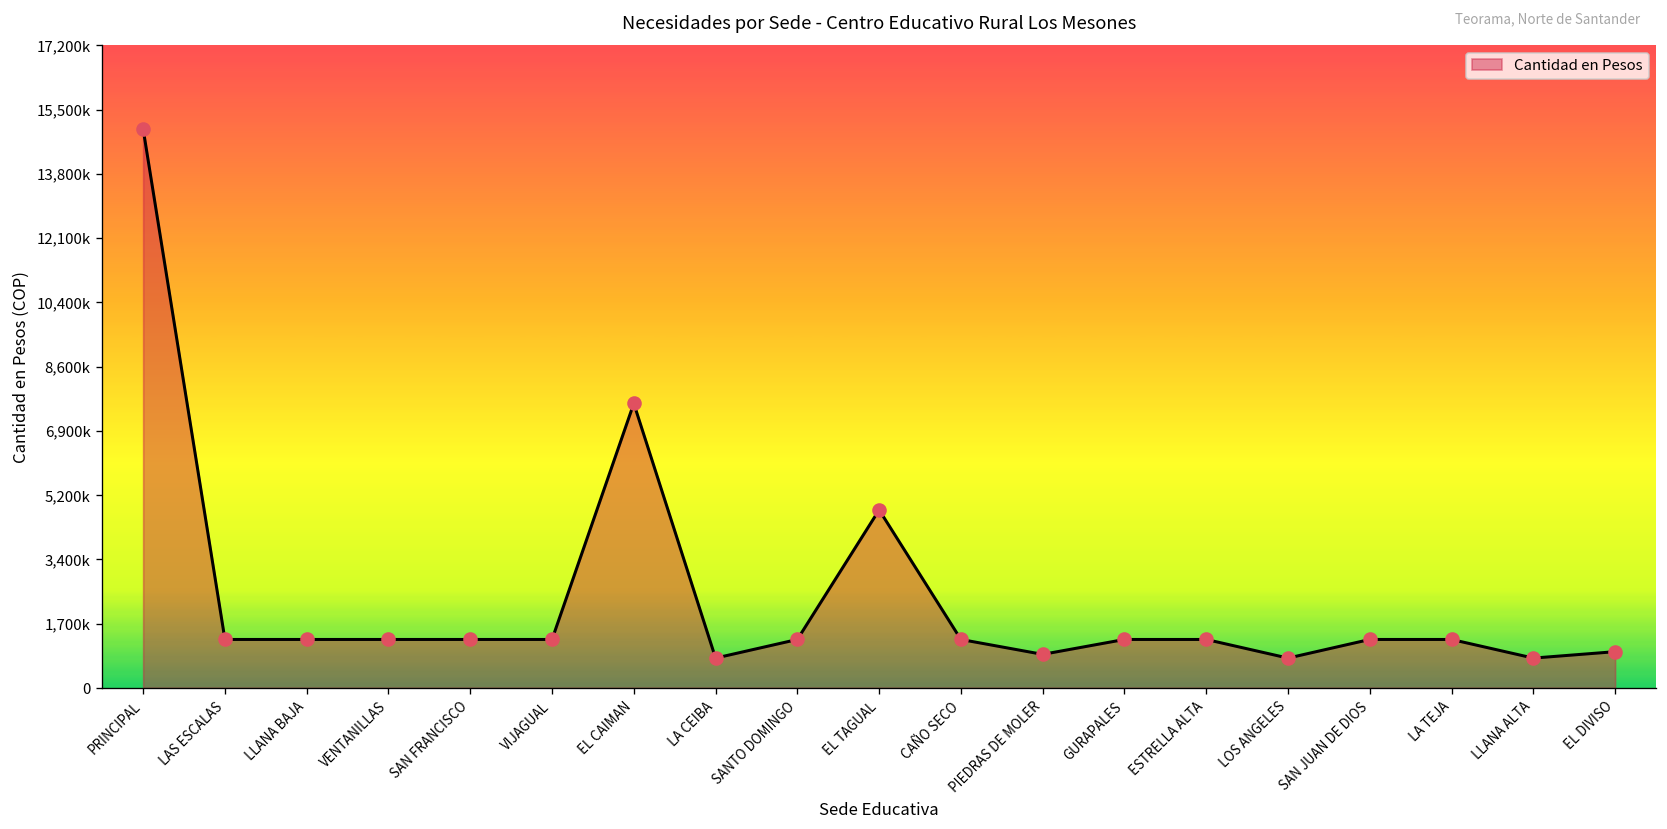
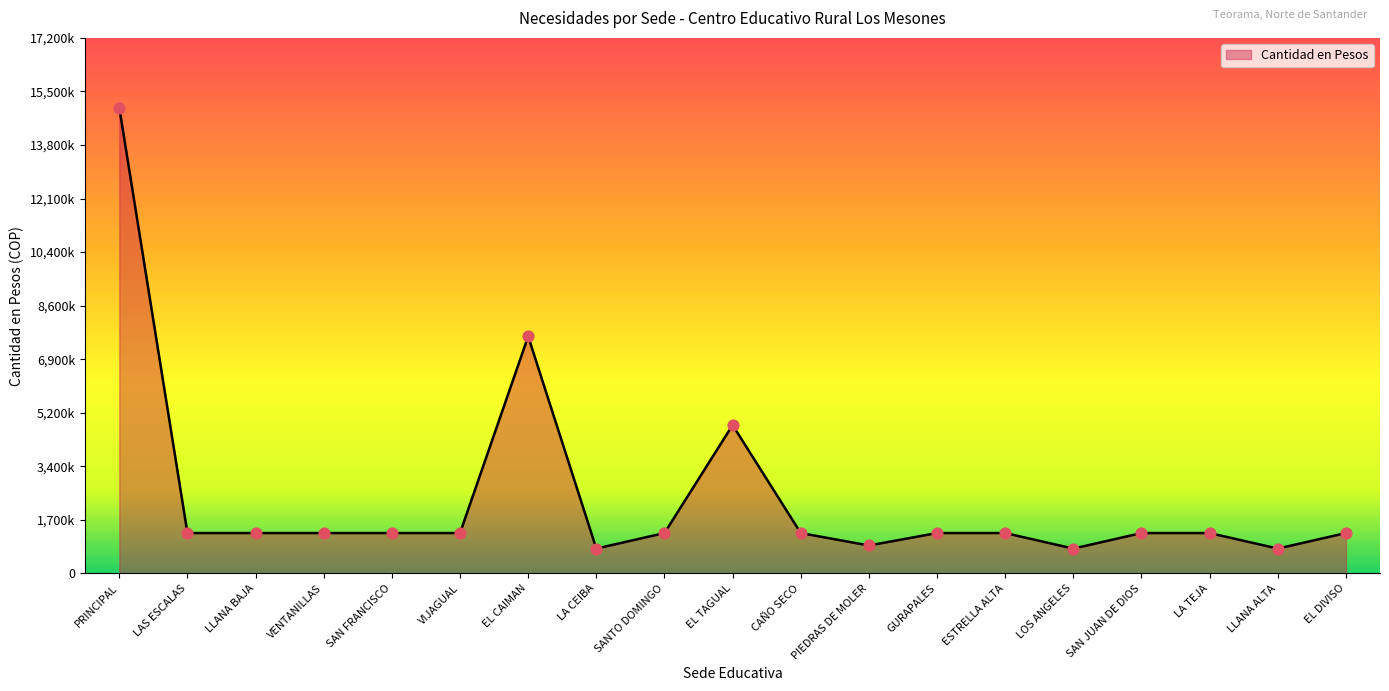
  {
    "PRINCIPAL": "15,000,000",
    "LAS ESCALAS": "1,300,000",
    "LLANA BAJA": "1,300,000",
    "VENTANILLAS": "1,300,000",
    "SAN FRANCISCO": "1,300,000",
    "VIJAGUAL": "1,300,000",
    "EL CAIMAN": "7,600,000",
    "LA CEIBA": "800,000",
    "SANTO DOMINGO": "1,300,000",
    "EL TAGUAL": "4,800,000",
    "CAÑO SECO": "1,300,000",
    "PIEDRAS DE MOLER": "900,000",
    "GURAPALES": "1,300,000",
    "ESTRELLA ALTA": "1,300,000",
    "LOS ANGELES": "800,000",
    "SAN JUAN DE DIOS": "1,300,000",
    "LA TEJA": "1,300,000",
    "LLANA ALTA": "800,000",
-   "EL DIVISO": "1,000,000"
+   "EL DIVISO": "1,300,000"
  }
